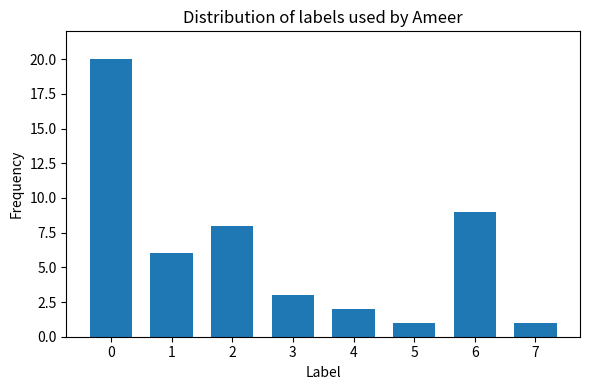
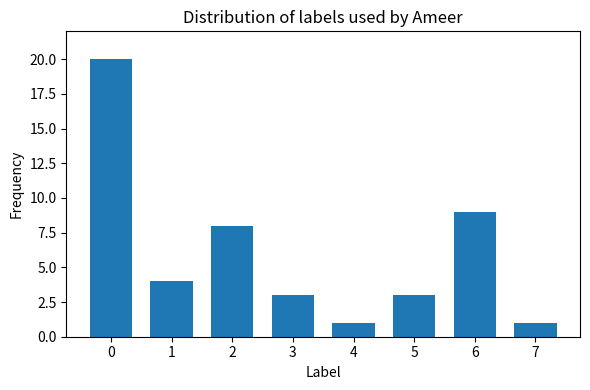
  {
    "0": 20,
-   "1": 6,
+   "1": 4,
    "2": 8,
    "3": 3,
-   "4": 2,
-   "5": 1,
+   "4": 1,
+   "5": 3,
    "6": 9,
    "7": 1
  }
